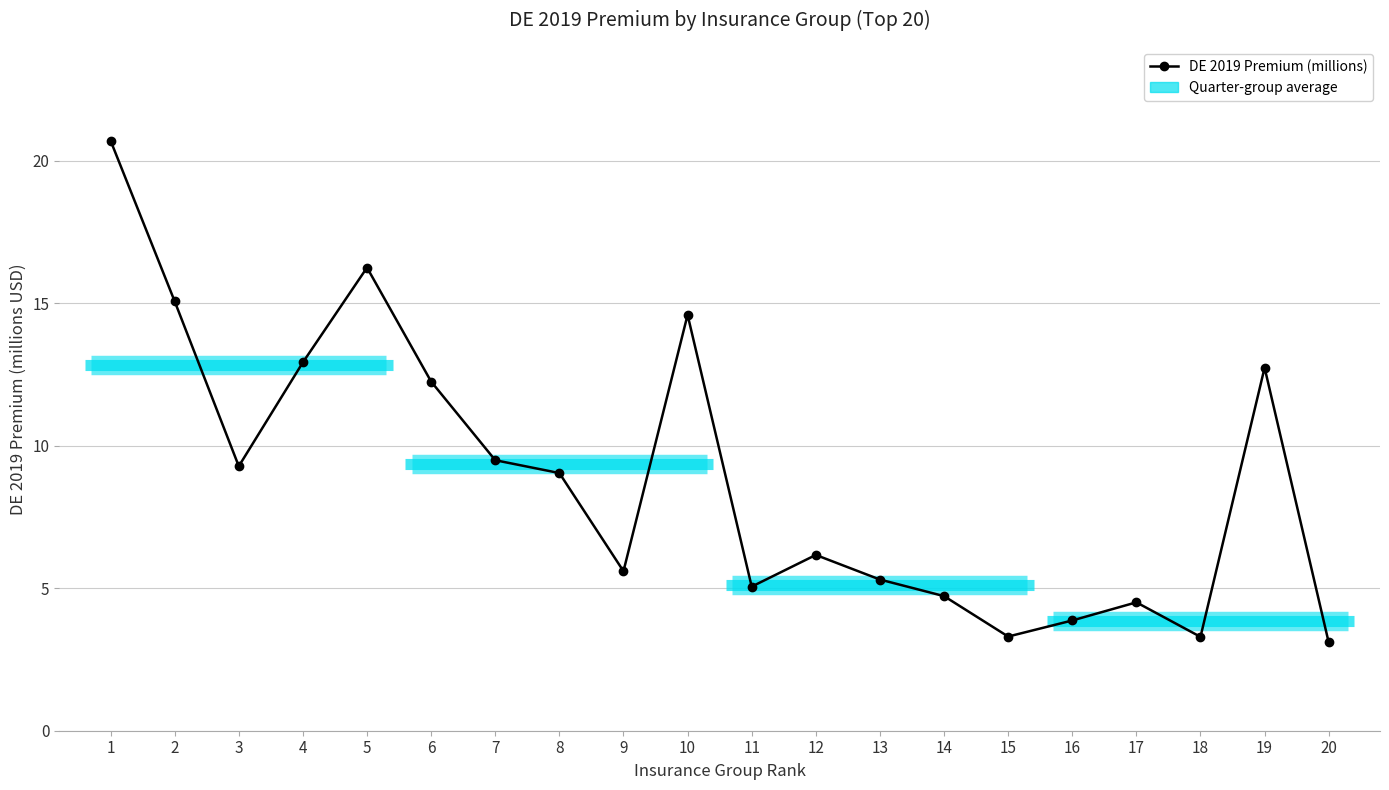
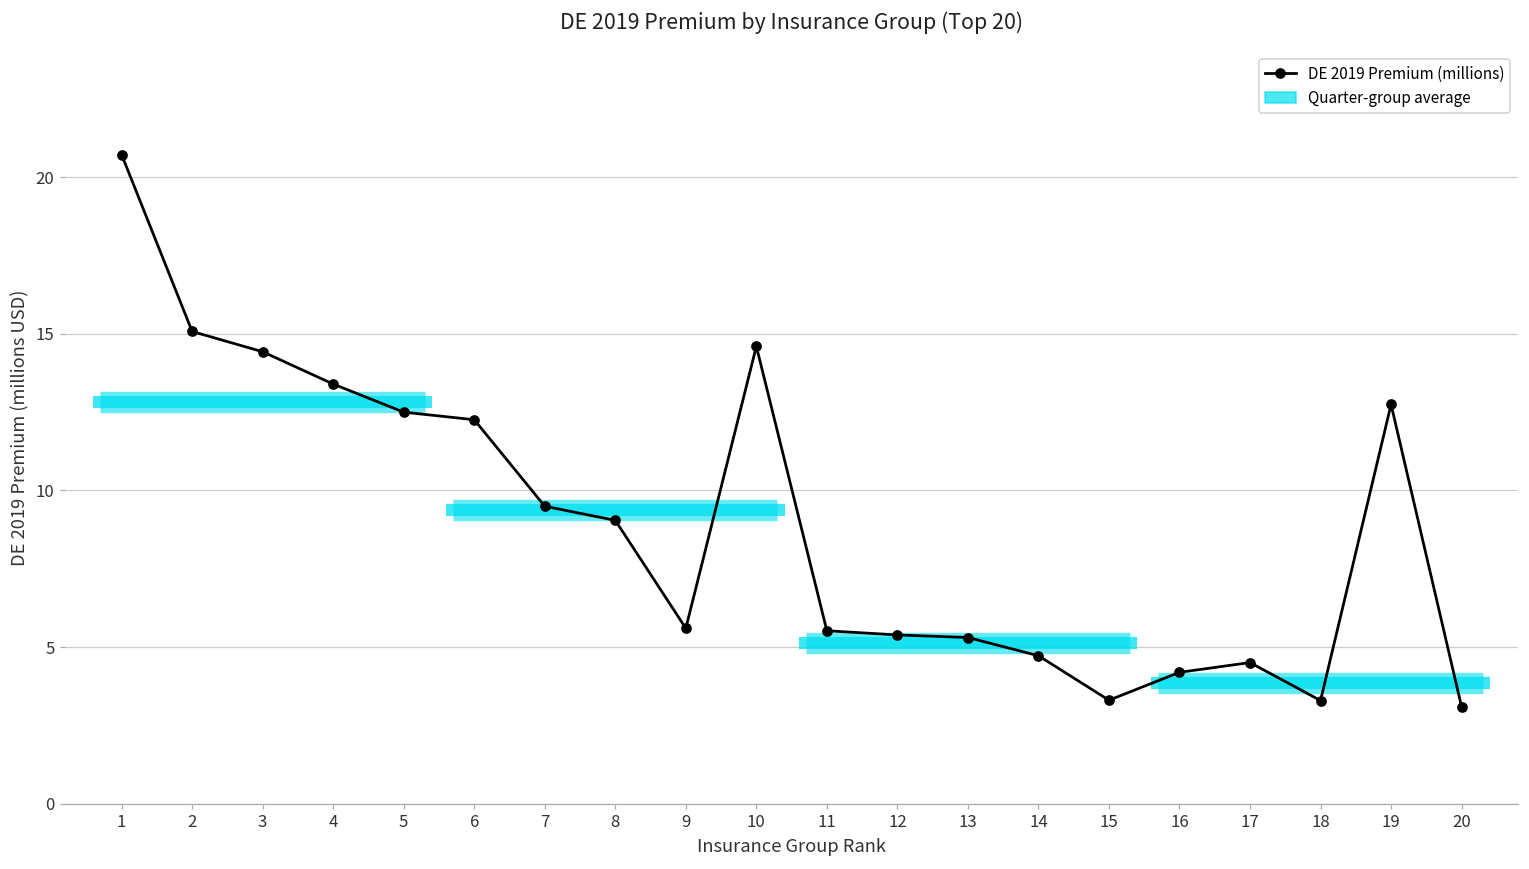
  {
    "DE 2019 Premium (millions)": {
      "1": 20.7,
      "2": 15.1,
-     "3": 9.3,
-     "4": 12.9,
-     "5": 16.3,
+     "3": 14.4,
+     "4": 13.4,
+     "5": 12.5,
      "6": 12.3,
      "7": 9.5,
      "8": 9.0,
      "9": 5.6,
      "10": 14.6,
-     "11": 5.1,
-     "12": 6.2,
+     "11": 5.5,
+     "12": 5.4,
      "13": 5.3,
      "14": 4.7,
      "15": 3.3,
-     "16": 3.9,
+     "16": 4.2,
      "17": 4.5,
      "18": 3.3,
      "19": 12.7,
      "20": 3.1
    }
  }
